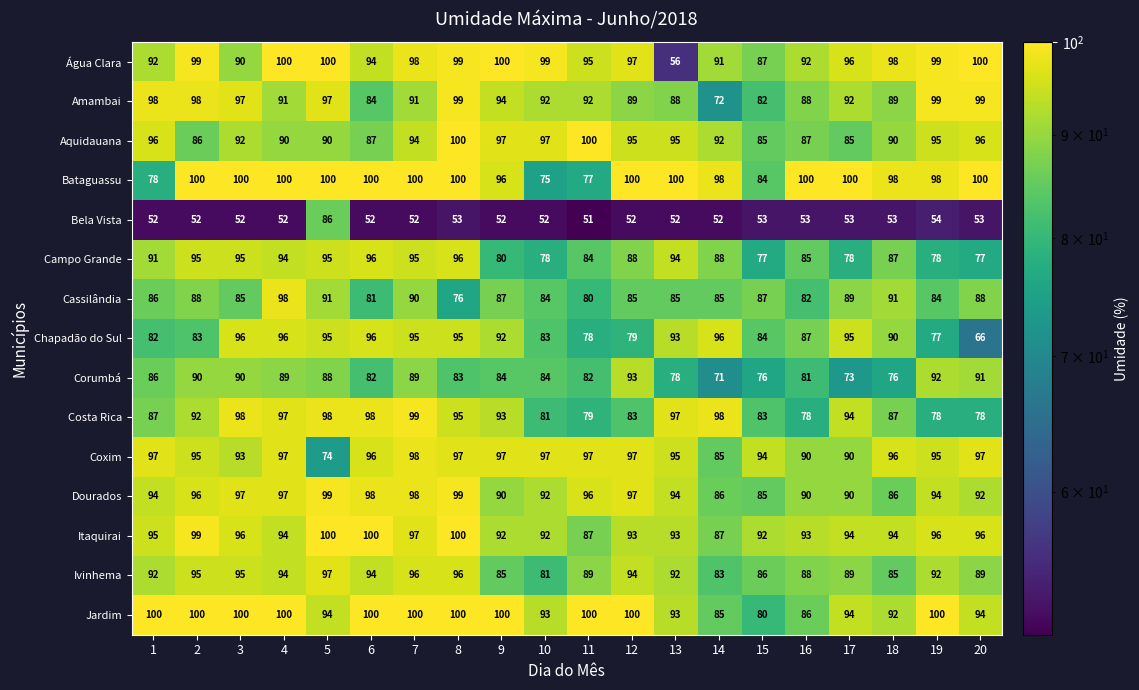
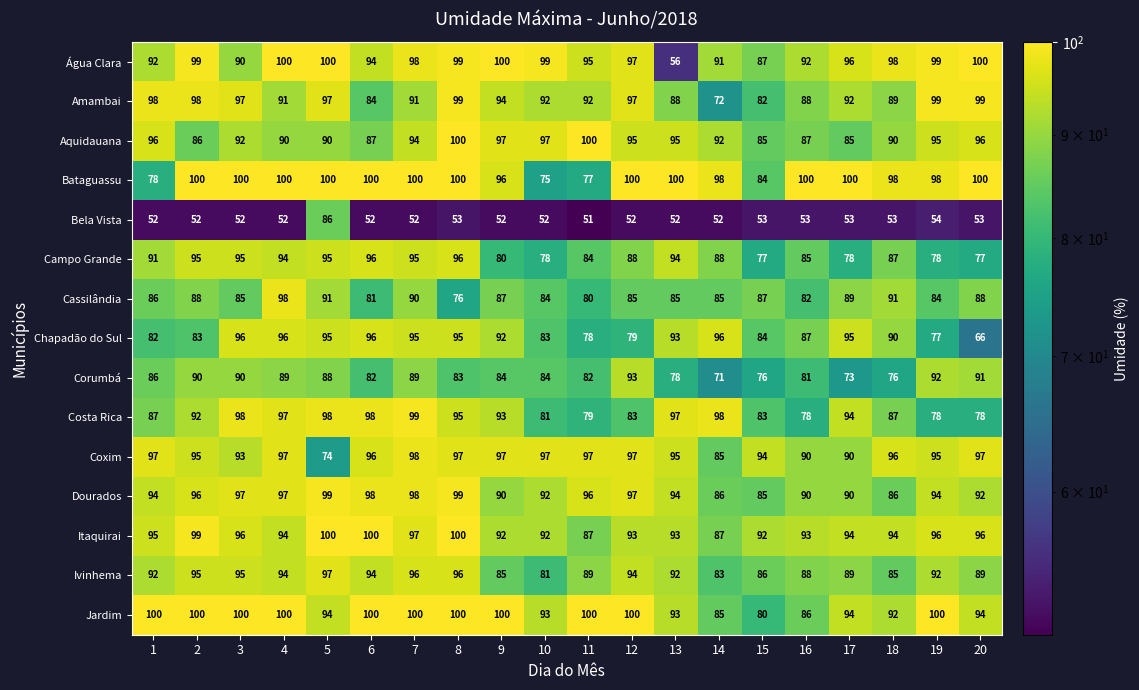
  {
    "Amambai": {
      "1": 98,
      "2": 98,
      "3": 97,
      "4": 91,
      "5": 97,
      "6": 84,
      "7": 91,
      "8": 99,
      "9": 94,
      "10": 92,
      "11": 92,
-     "12": 89,
+     "12": 97,
      "13": 88,
      "14": 72,
      "15": 82,
      "16": 88,
      "17": 92,
      "18": 89,
      "19": 99,
      "20": 99
    }
  }
